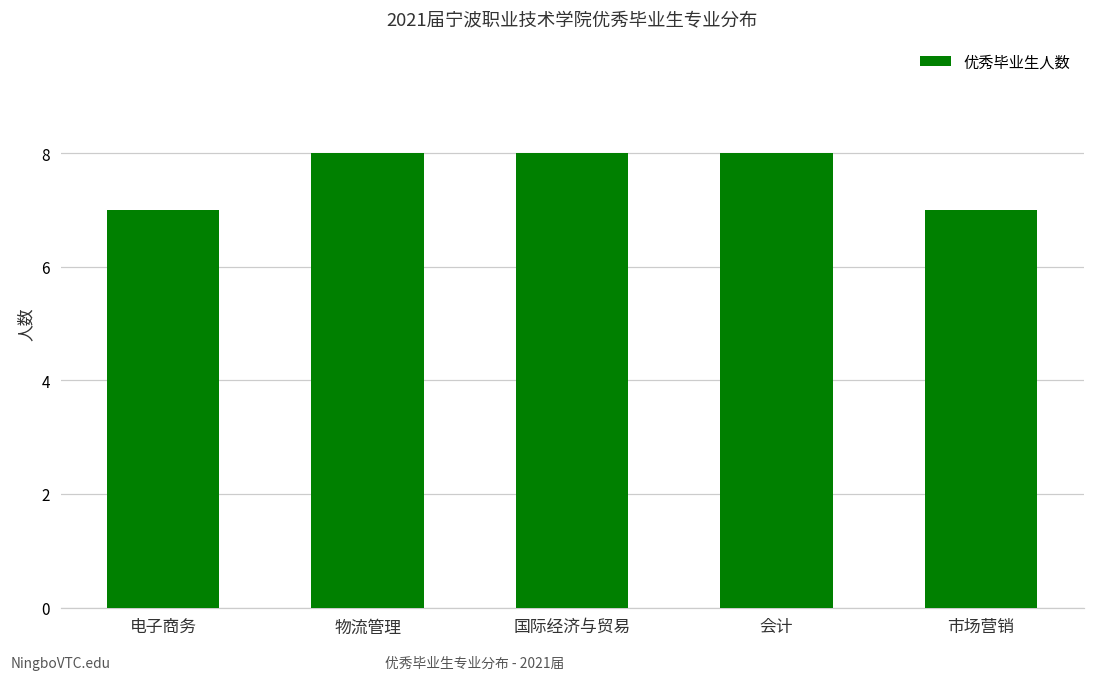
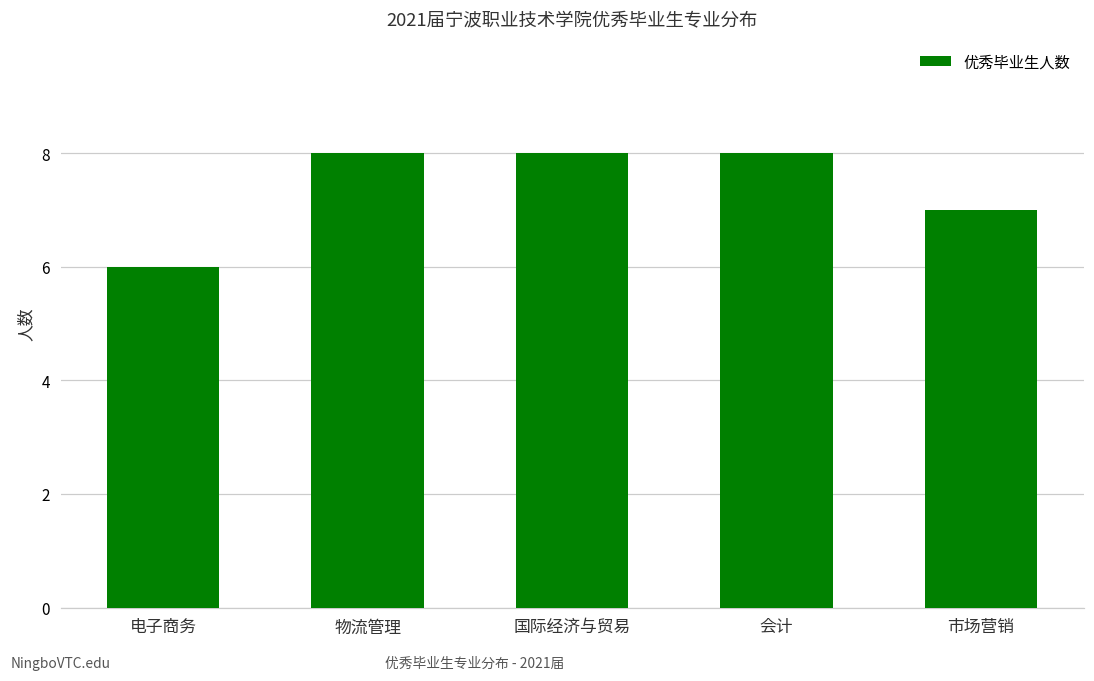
  {
-   "电子商务": 7,
+   "电子商务": 6,
    "物流管理": 8,
    "国际经济与贸易": 8,
    "会计": 8,
    "市场营销": 7
  }
